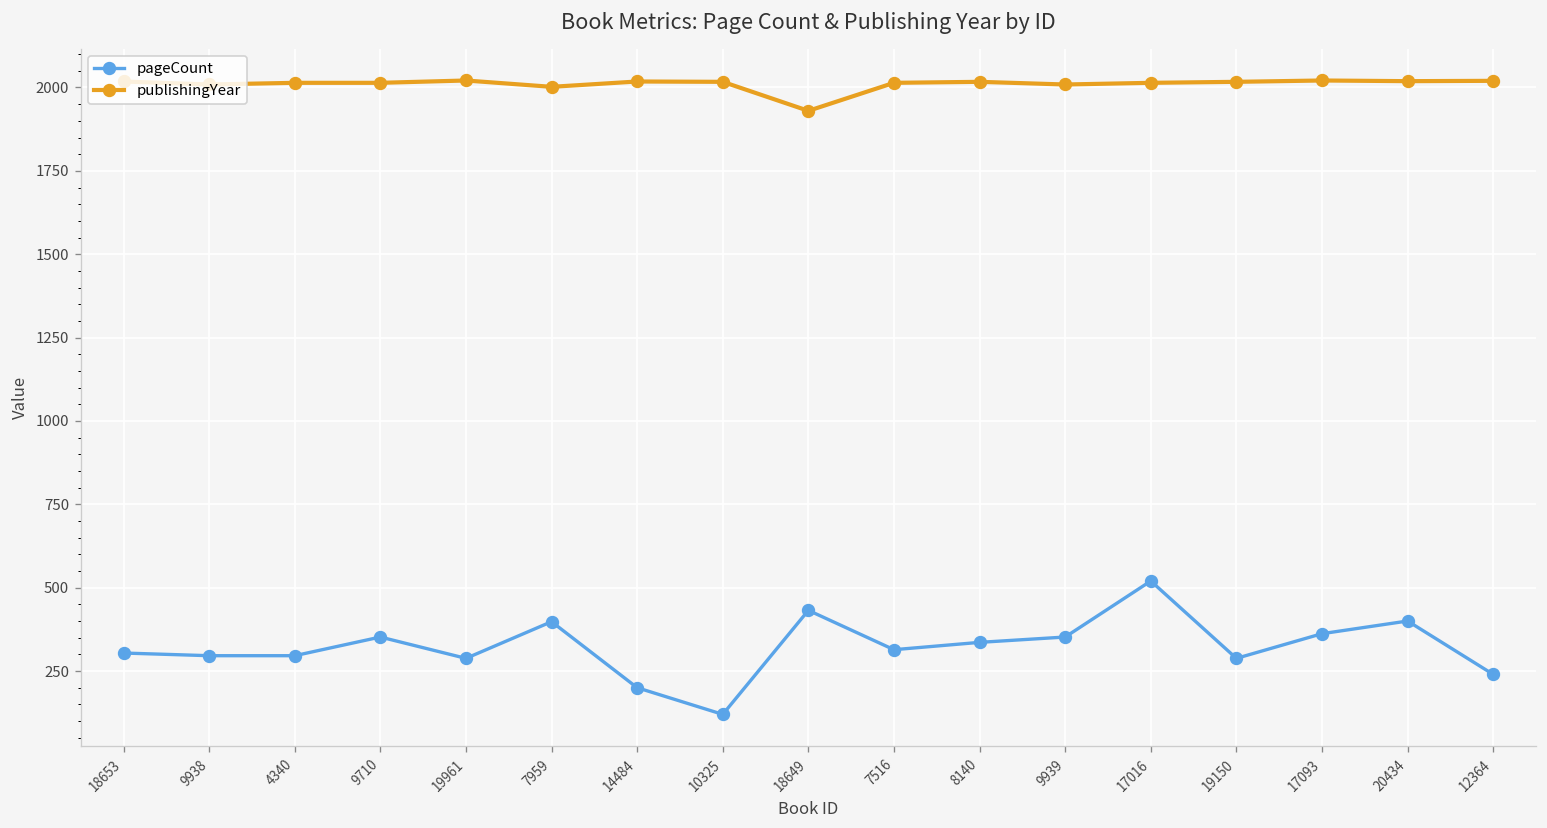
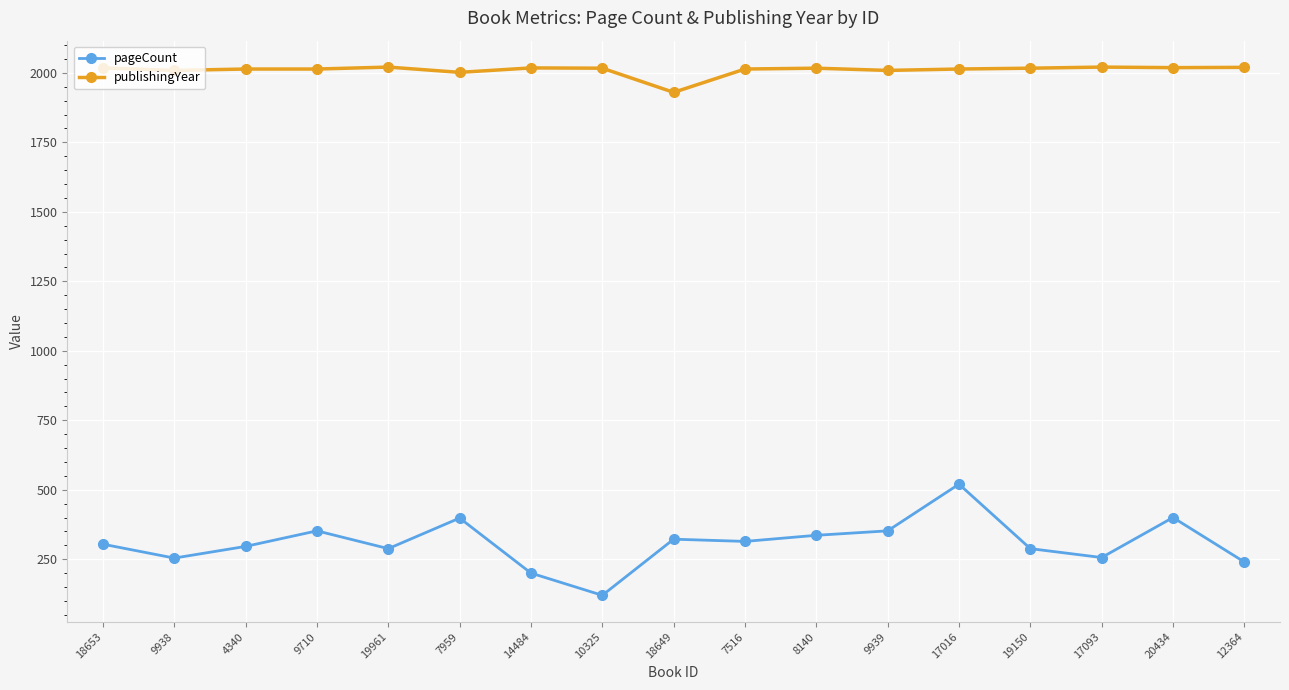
  {
    "pageCount": {
      "18653": 300,
-     "9938": 300,
+     "9938": 250,
      "4340": 300,
      "9710": 350,
      "19961": 290,
      "7959": 400,
      "14484": 200,
      "10325": 120,
-     "18649": 430,
+     "18649": 320,
      "7516": 310,
      "8140": 340,
      "9939": 350,
      "17016": 520,
      "19150": 290,
-     "17093": 360,
+     "17093": 260,
      "20434": 400,
      "12364": 240
    },
    "publishingYear": {
      "4340": 2010,
      "9710": 2010,
      "19961": 2020,
      "7959": 2000,
      "14484": 2020,
      "10325": 2020,
      "18649": 1930,
      "7516": 2010,
      "8140": 2020,
      "9939": 2010,
      "17016": 2010,
      "19150": 2020,
      "17093": 2020,
      "20434": 2020,
      "12364": 2020
    }
  }
